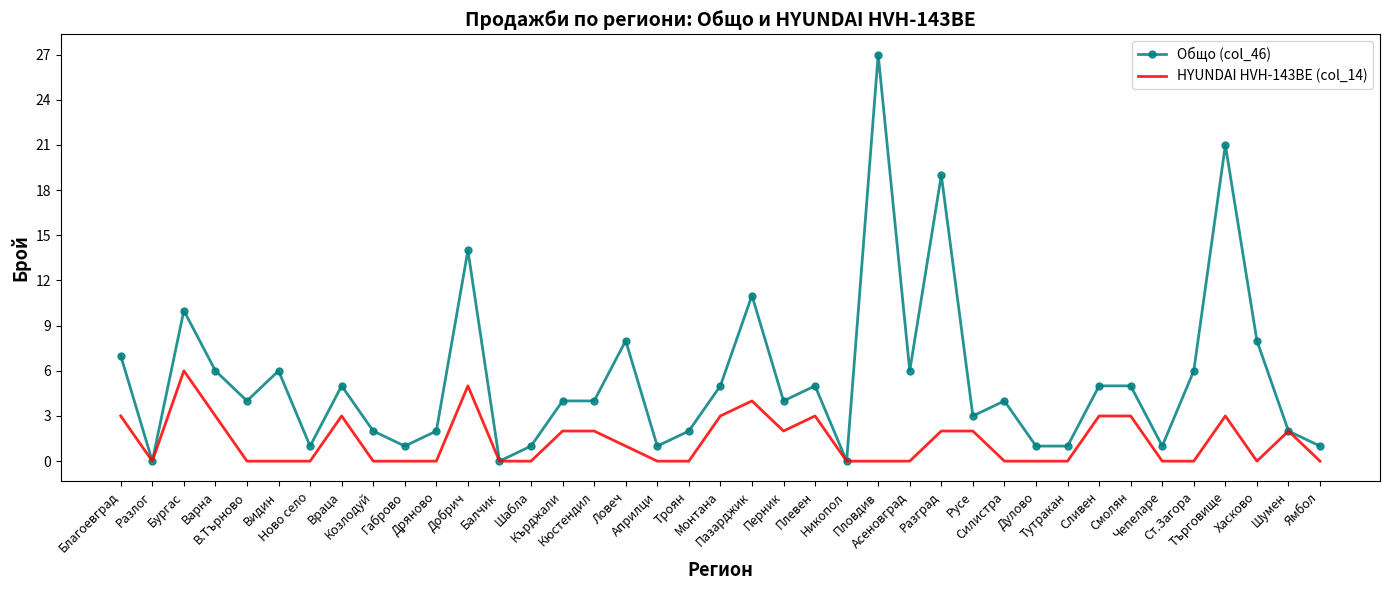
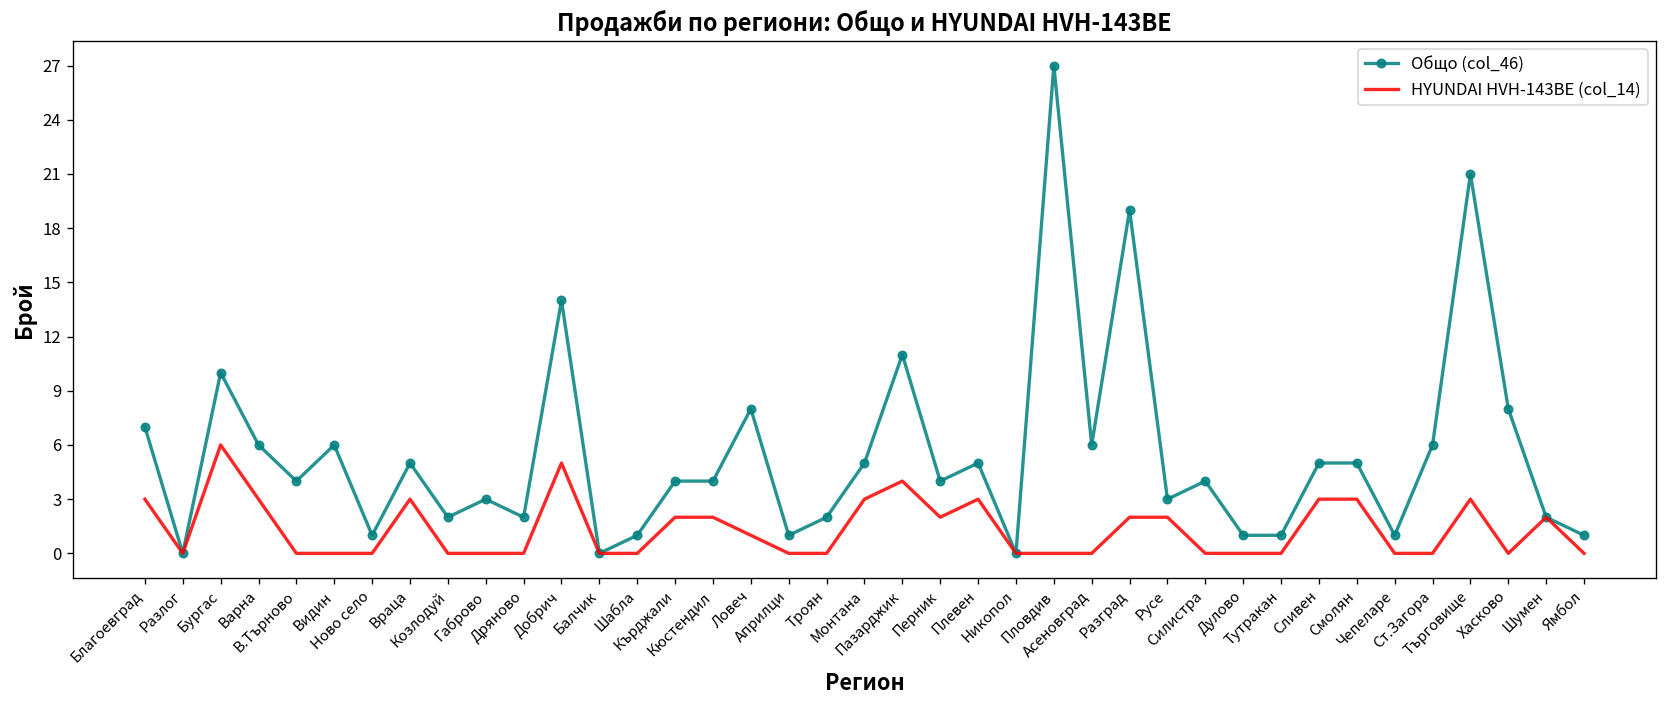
  {
    "Общо (col_46)": {
      "Благоевград": 7,
      "Бургас": 10,
      "Варна": 6,
      "В.Търново": 4,
      "Видин": 6,
      "Ново село": 1,
      "Враца": 5,
      "Козлодуй": 2,
-     "Габрово": 1,
+     "Габрово": 3,
      "Дряново": 2,
      "Добрич": 14,
      "Шабла": 1,
      "Кърджали": 4,
      "Кюстендил": 4,
      "Ловеч": 8,
      "Априлци": 1,
      "Троян": 2,
      "Монтана": 5,
      "Пазарджик": 11,
      "Перник": 4,
      "Плевен": 5,
      "Пловдив": 27,
      "Асеновград": 6,
      "Разград": 19,
      "Русе": 3,
      "Силистра": 4,
      "Дулово": 1,
      "Тутракан": 1,
      "Сливен": 5,
      "Смолян": 5,
      "Чепеларе": 1,
      "Ст.Загора": 6,
      "Търговище": 21,
      "Хасково": 8,
      "Ямбол": 1
    },
    "HYUNDAI HVH-143BE (col_14)": {
      "Благоевград": 3,
      "Бургас": 6,
      "Варна": 3,
      "В.Търново": 0,
      "Видин": 0,
      "Ново село": 0,
      "Враца": 3,
      "Козлодуй": 0,
      "Габрово": 0,
      "Дряново": 0,
      "Добрич": 5,
      "Шабла": 0,
      "Кърджали": 2,
      "Кюстендил": 2,
      "Ловеч": 1,
      "Априлци": 0,
      "Троян": 0,
      "Монтана": 3,
      "Пазарджик": 4,
      "Перник": 2,
      "Плевен": 3,
      "Пловдив": 0,
      "Асеновград": 0,
      "Разград": 2,
      "Русе": 2,
      "Силистра": 0,
      "Дулово": 0,
      "Тутракан": 0,
      "Сливен": 3,
      "Смолян": 3,
      "Чепеларе": 0,
      "Ст.Загора": 0,
      "Търговище": 3,
      "Хасково": 0,
      "Ямбол": 0
    }
  }
